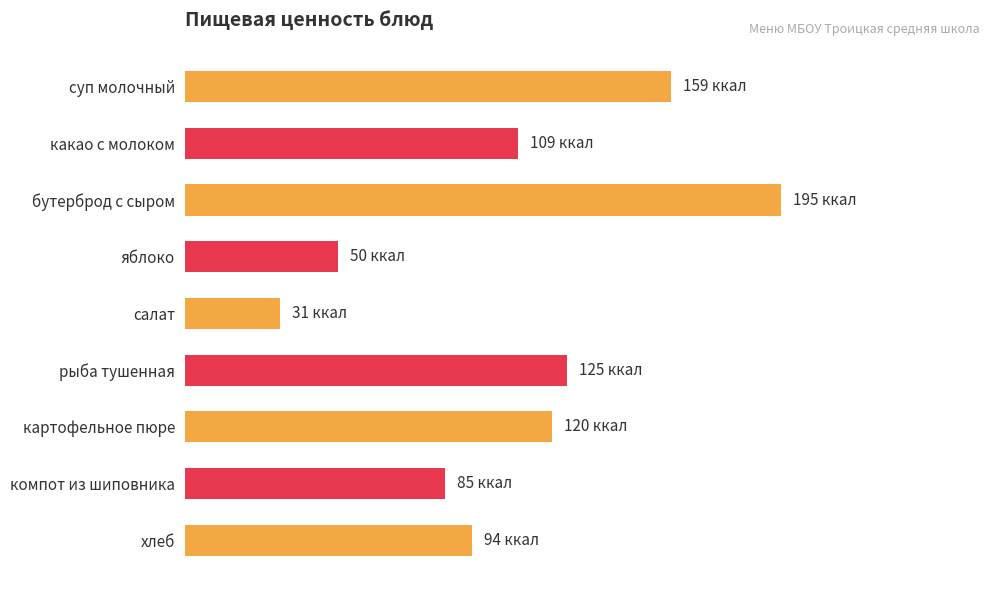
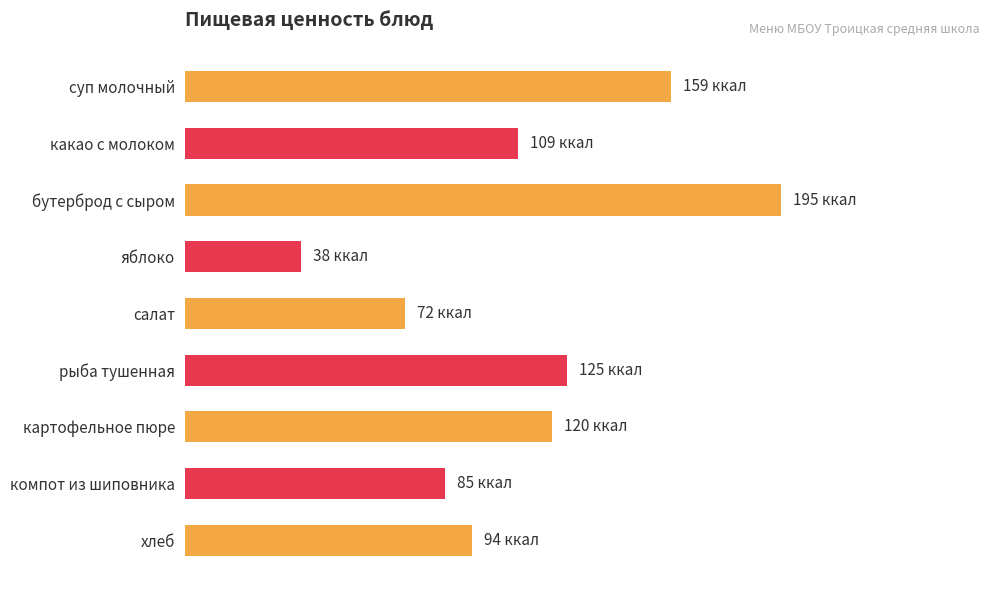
  {
    "суп молочный": 159,
    "какао с молоком": 109,
    "бутерброд с сыром": 195,
-   "яблоко": 50,
-   "салат": 31,
+   "яблоко": 38,
+   "салат": 72,
    "рыба тушенная": 125,
    "картофельное пюре": 120,
    "компот из шиповника": 85,
    "хлеб": 94
  }
